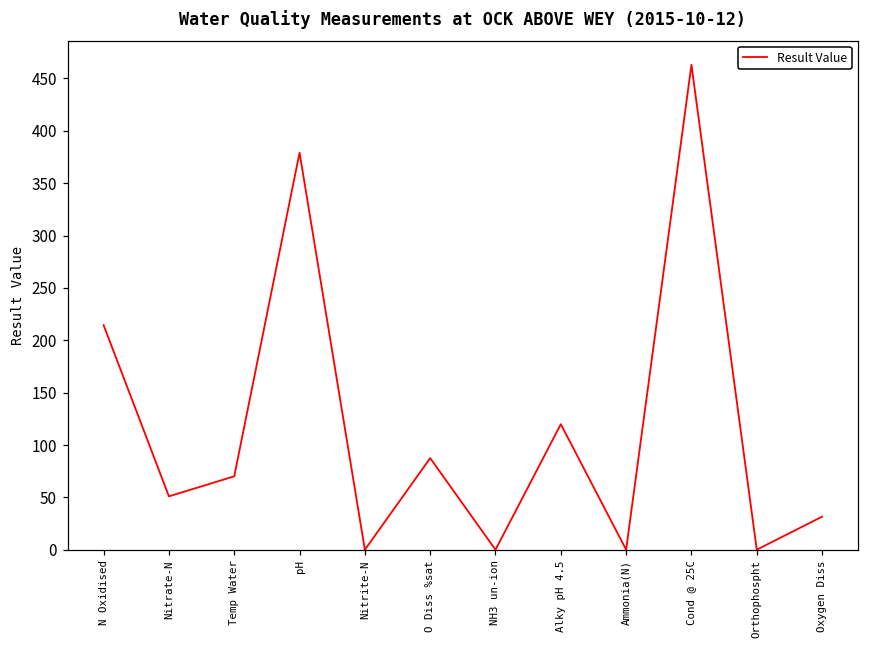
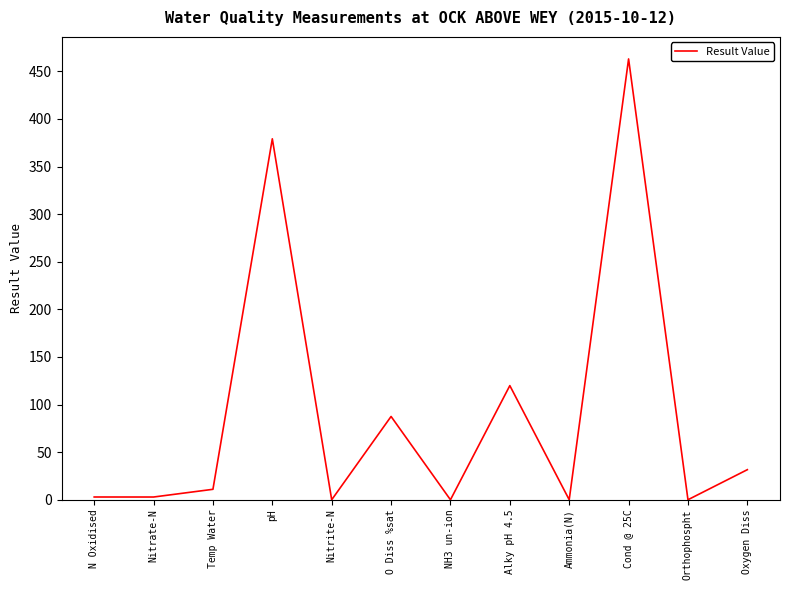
  {
-   "N Oxidised": 210,
-   "Nitrate-N": 50,
-   "Temp Water": 70,
+   "N Oxidised": 0,
+   "Nitrate-N": 0,
+   "Temp Water": 10,
    "pH": 380,
    "Nitrite-N": 0,
    "O Diss %sat": 90,
    "NH3 un-ion": 0,
    "Alky pH 4.5": 120,
    "Ammonia(N)": 0,
    "Cond @ 25C": 460,
    "Orthophospht": 0,
    "Oxygen Diss": 30
  }
